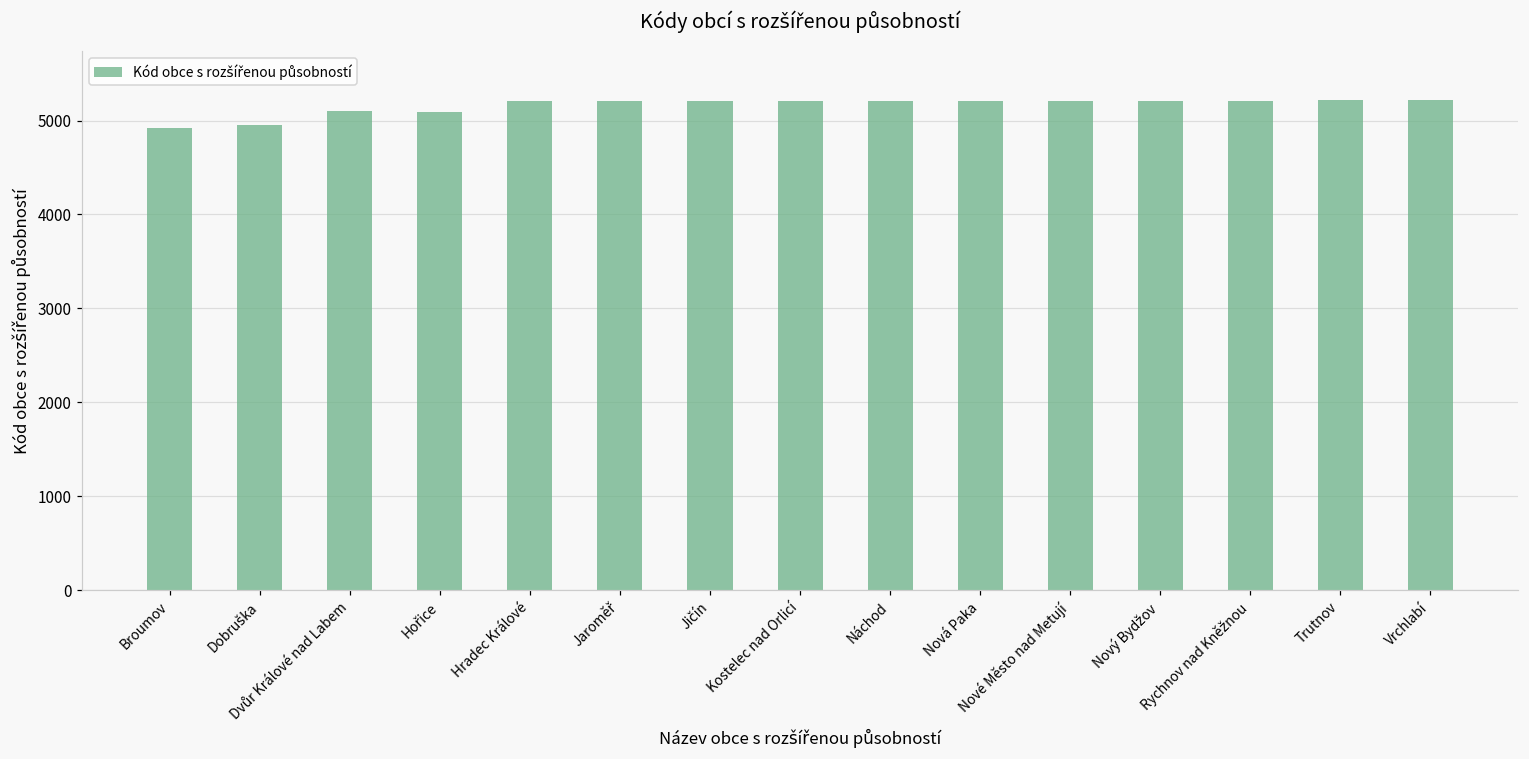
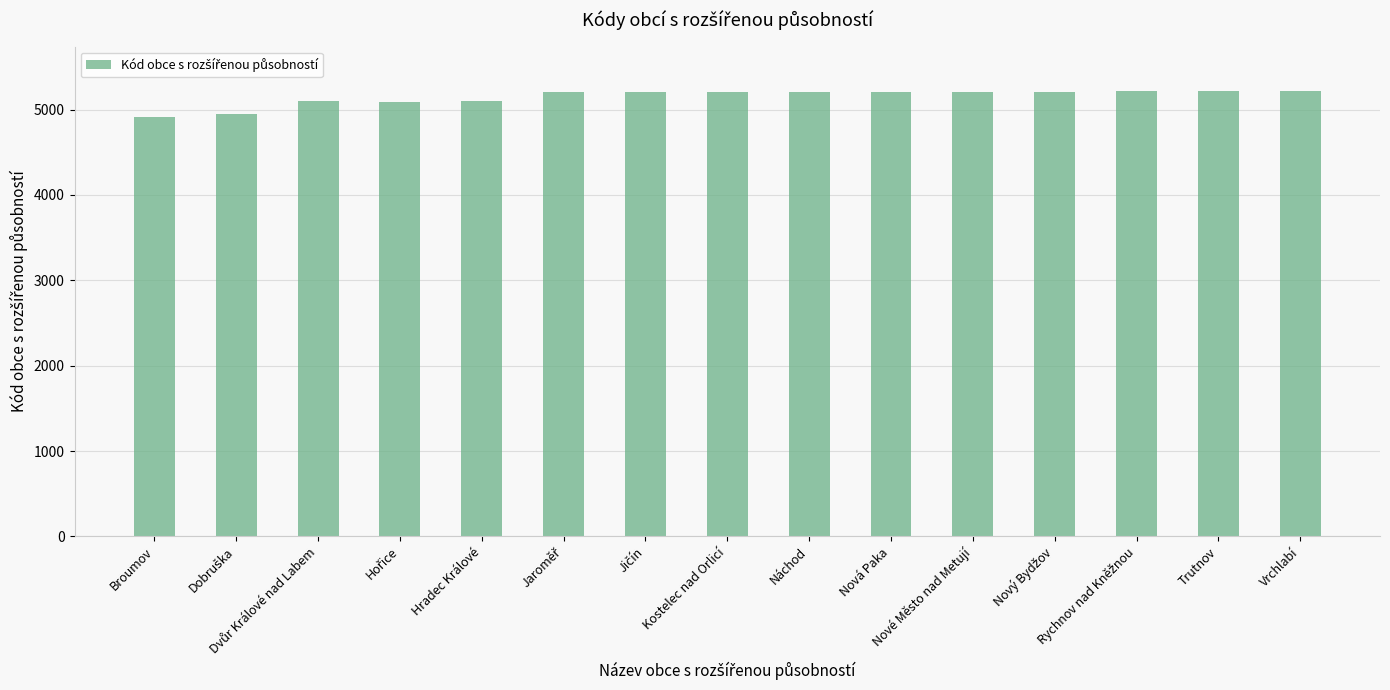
  {
    "Broumov": 4900,
    "Dobruška": 5000,
    "Dvůr Králové nad Labem": 5100,
    "Hořice": 5100,
-   "Hradec Králové": 5200,
+   "Hradec Králové": 5100,
    "Jaroměř": 5200,
    "Jičín": 5200,
    "Kostelec nad Orlicí": 5200,
    "Náchod": 5200,
    "Nová Paka": 5200,
    "Nové Město nad Metují": 5200,
    "Nový Bydžov": 5200,
    "Rychnov nad Kněžnou": 5200,
    "Trutnov": 5200,
    "Vrchlabí": 5200
  }
